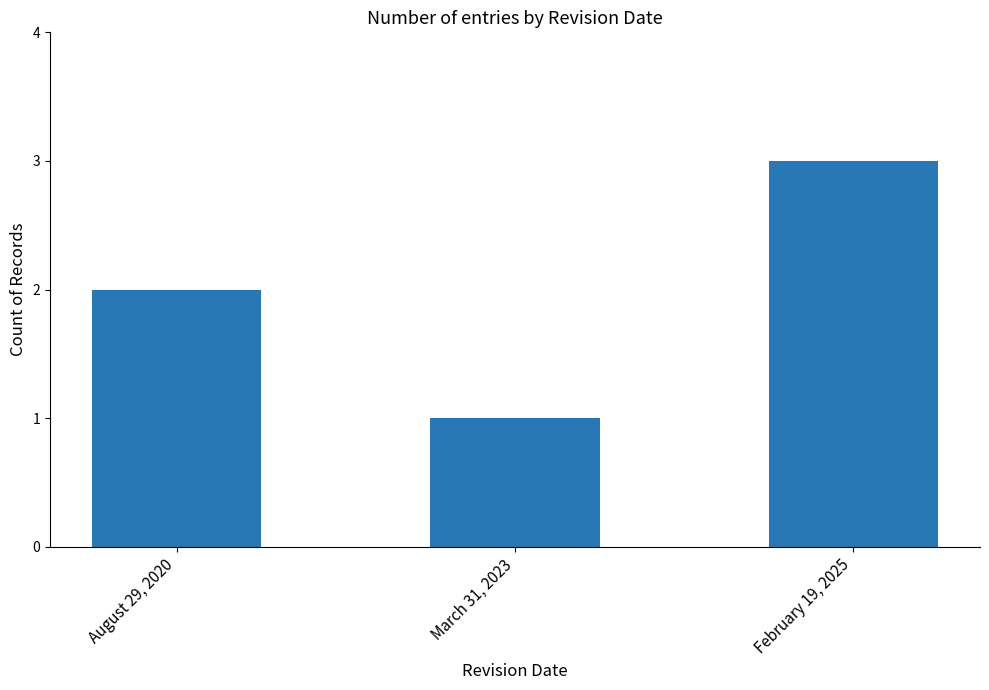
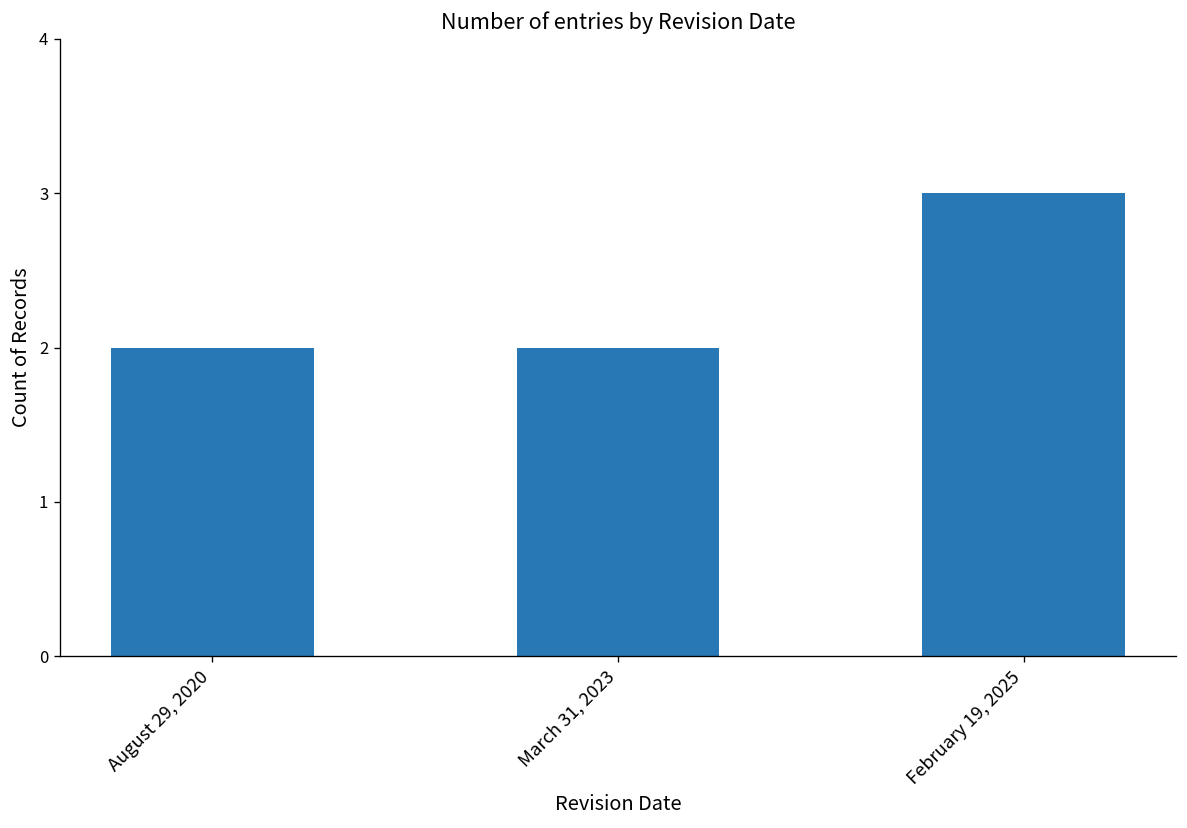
  {
    "August 29, 2020": 2,
-   "March 31, 2023": 1,
+   "March 31, 2023": 2,
    "February 19, 2025": 3
  }
